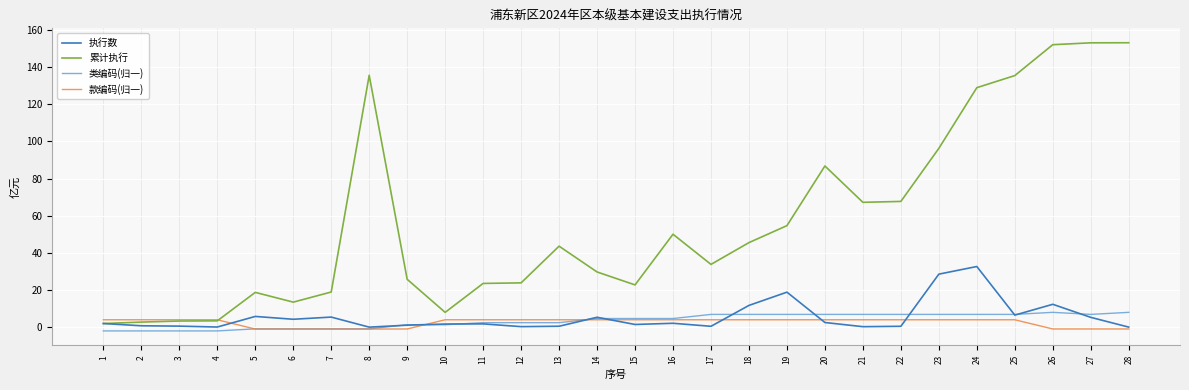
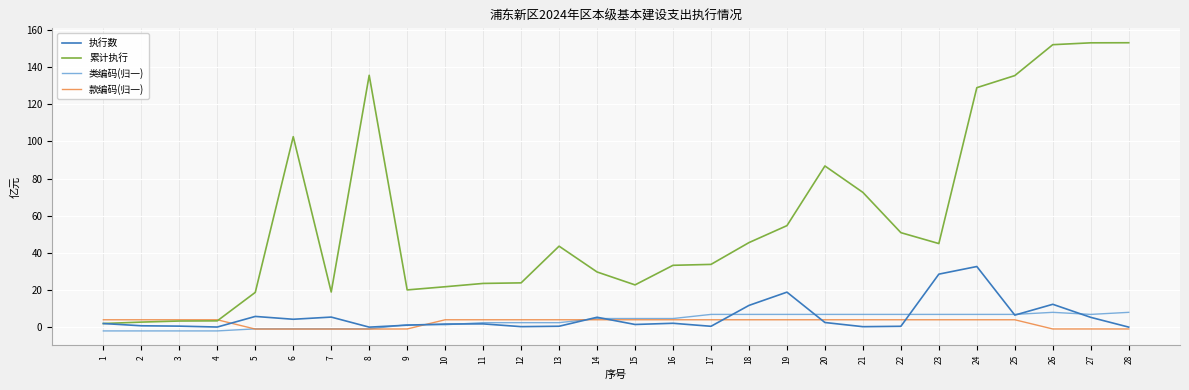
  {
    "累计执行": {
      "5": 19,
-     "6": 13,
+     "6": 103,
      "7": 19,
      "8": 136,
-     "9": 26,
-     "10": 8,
+     "9": 20,
+     "10": 22,
      "11": 24,
      "12": 24,
      "13": 44,
      "14": 30,
      "15": 23,
-     "16": 50,
+     "16": 33,
      "17": 34,
      "18": 46,
      "19": 55,
      "20": 87,
-     "21": 67,
-     "22": 68,
-     "23": 96,
+     "21": 73,
+     "22": 51,
+     "23": 45,
      "24": 129,
      "25": 135,
      "26": 152,
      "27": 153,
      "28": 153
    },
    "款编码(归一)": {
      "1": 4,
      "9": -1,
      "10": 4,
      "11": 4,
      "12": 4,
      "13": 4,
      "17": 4,
      "18": 4,
      "19": 4,
      "20": 4,
      "21": 4,
      "22": 4,
      "23": 4,
      "24": 4,
      "25": 4,
      "26": -1,
      "27": -1
    }
  }
